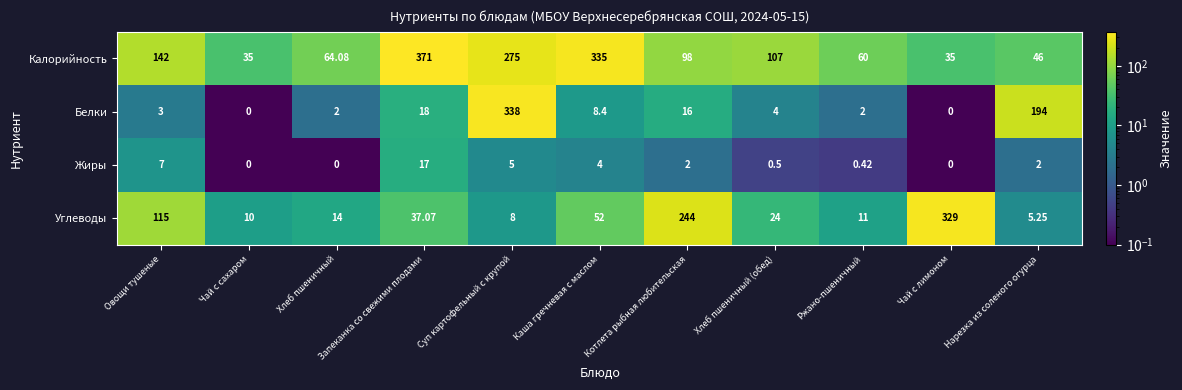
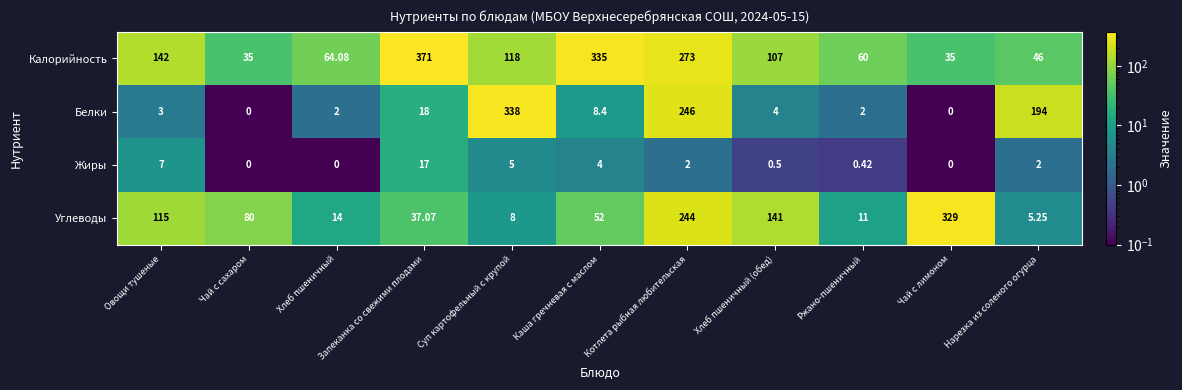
  {
    "Калорийность": {
      "Овощи тушеные": 142,
      "Чай с сахаром": 35,
      "Хлеб пшеничный": 64.08,
      "Запеканка со свежими плодами": 371,
-     "Суп картофельный с крупой": 275,
+     "Суп картофельный с крупой": 118,
      "Каша гречневая с маслом": 335,
-     "Котлета рыбная любительская": 98,
+     "Котлета рыбная любительская": 273,
      "Хлеб пшеничный (обед)": 107,
      "Ржано-пшеничный": 60,
      "Чай с лимоном": 35,
      "Нарезка из соленого огурца": 46
    },
    "Белки": {
      "Овощи тушеные": 3,
      "Чай с сахаром": 0,
      "Хлеб пшеничный": 2,
      "Запеканка со свежими плодами": 18,
      "Суп картофельный с крупой": 338,
      "Каша гречневая с маслом": 8.4,
-     "Котлета рыбная любительская": 16,
+     "Котлета рыбная любительская": 246,
      "Хлеб пшеничный (обед)": 4,
      "Ржано-пшеничный": 2,
      "Чай с лимоном": 0,
      "Нарезка из соленого огурца": 194
    },
    "Жиры": {
      "Овощи тушеные": 7,
      "Чай с сахаром": 0,
      "Хлеб пшеничный": 0,
      "Запеканка со свежими плодами": 17,
      "Суп картофельный с крупой": 5,
      "Каша гречневая с маслом": 4,
      "Котлета рыбная любительская": 2,
      "Хлеб пшеничный (обед)": 0.5,
      "Ржано-пшеничный": 0.42,
      "Чай с лимоном": 0,
      "Нарезка из соленого огурца": 2
    },
    "Углеводы": {
      "Овощи тушеные": 115,
-     "Чай с сахаром": 10,
+     "Чай с сахаром": 80,
      "Хлеб пшеничный": 14,
      "Запеканка со свежими плодами": 37.07,
      "Суп картофельный с крупой": 8,
      "Каша гречневая с маслом": 52,
      "Котлета рыбная любительская": 244,
-     "Хлеб пшеничный (обед)": 24,
+     "Хлеб пшеничный (обед)": 141,
      "Ржано-пшеничный": 11,
      "Чай с лимоном": 329,
      "Нарезка из соленого огурца": 5.25
    }
  }
